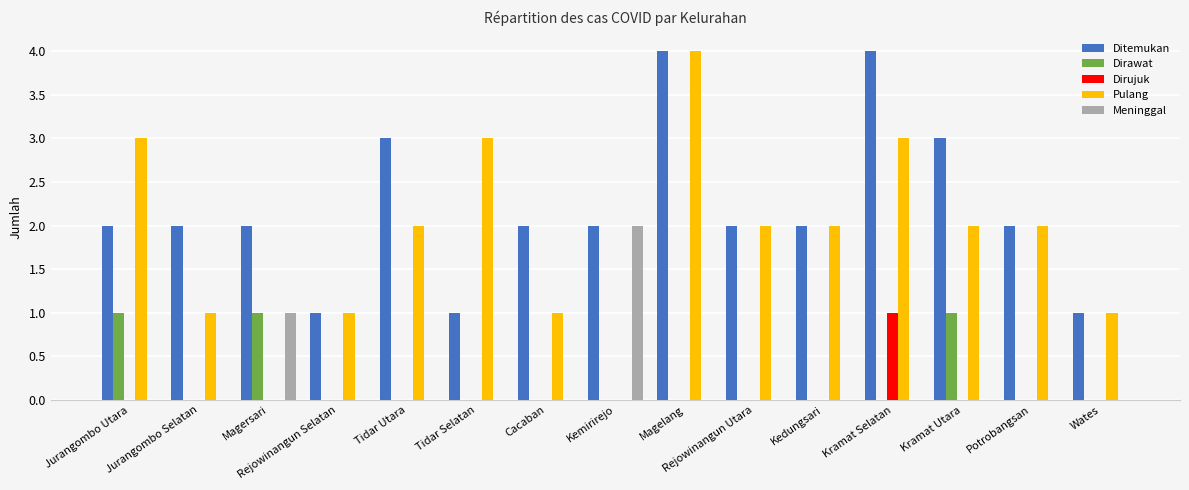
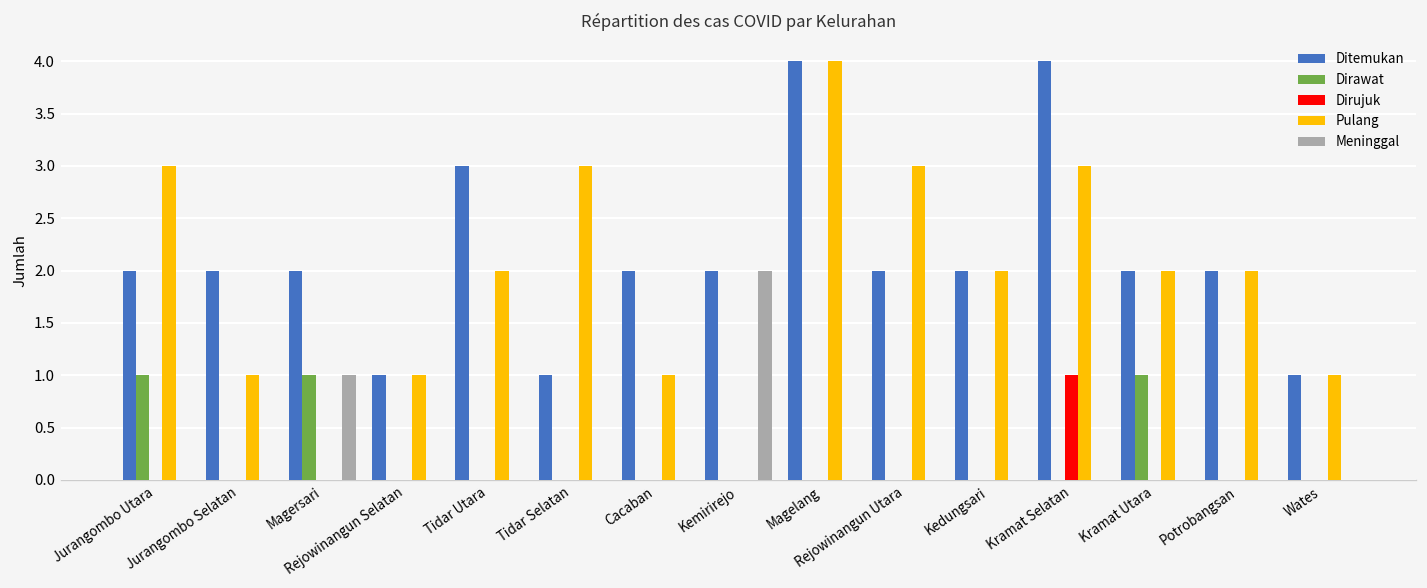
  {
    "Ditemukan": {
      "Jurangombo Utara": 2,
      "Jurangombo Selatan": 2,
      "Magersari": 2,
      "Rejowinangun Selatan": 1,
      "Tidar Utara": 3,
      "Tidar Selatan": 1,
      "Cacaban": 2,
      "Kemirirejo": 2,
      "Magelang": 4,
      "Rejowinangun Utara": 2,
      "Kedungsari": 2,
      "Kramat Selatan": 4,
-     "Kramat Utara": 3,
+     "Kramat Utara": 2,
      "Potrobangsan": 2,
      "Wates": 1
    },
    "Dirawat": {
      "Jurangombo Utara": 1,
      "Jurangombo Selatan": 0,
      "Magersari": 1,
      "Rejowinangun Selatan": 0,
      "Tidar Utara": 0,
      "Tidar Selatan": 0,
      "Cacaban": 0,
      "Kemirirejo": 0,
      "Magelang": 0,
      "Rejowinangun Utara": 0,
      "Kedungsari": 0,
      "Kramat Selatan": 0,
      "Kramat Utara": 1,
      "Potrobangsan": 0,
      "Wates": 0
    },
    "Dirujuk": {
      "Jurangombo Utara": 0,
      "Jurangombo Selatan": 0,
      "Magersari": 0,
      "Rejowinangun Selatan": 0,
      "Tidar Utara": 0,
      "Tidar Selatan": 0,
      "Cacaban": 0,
      "Kemirirejo": 0,
      "Magelang": 0,
      "Rejowinangun Utara": 0,
      "Kedungsari": 0,
      "Kramat Selatan": 1,
      "Kramat Utara": 0,
      "Potrobangsan": 0,
      "Wates": 0
    },
    "Pulang": {
      "Jurangombo Utara": 3,
      "Jurangombo Selatan": 1,
      "Magersari": 0,
      "Rejowinangun Selatan": 1,
      "Tidar Utara": 2,
      "Tidar Selatan": 3,
      "Cacaban": 1,
      "Kemirirejo": 0,
      "Magelang": 4,
-     "Rejowinangun Utara": 2,
+     "Rejowinangun Utara": 3,
      "Kedungsari": 2,
      "Kramat Selatan": 3,
      "Kramat Utara": 2,
      "Potrobangsan": 2,
      "Wates": 1
    },
    "Meninggal": {
      "Jurangombo Utara": 0,
      "Jurangombo Selatan": 0,
      "Magersari": 1,
      "Rejowinangun Selatan": 0,
      "Tidar Utara": 0,
      "Tidar Selatan": 0,
      "Cacaban": 0,
      "Kemirirejo": 2,
      "Magelang": 0,
      "Rejowinangun Utara": 0,
      "Kedungsari": 0,
      "Kramat Selatan": 0,
      "Kramat Utara": 0,
      "Potrobangsan": 0,
      "Wates": 0
    }
  }
